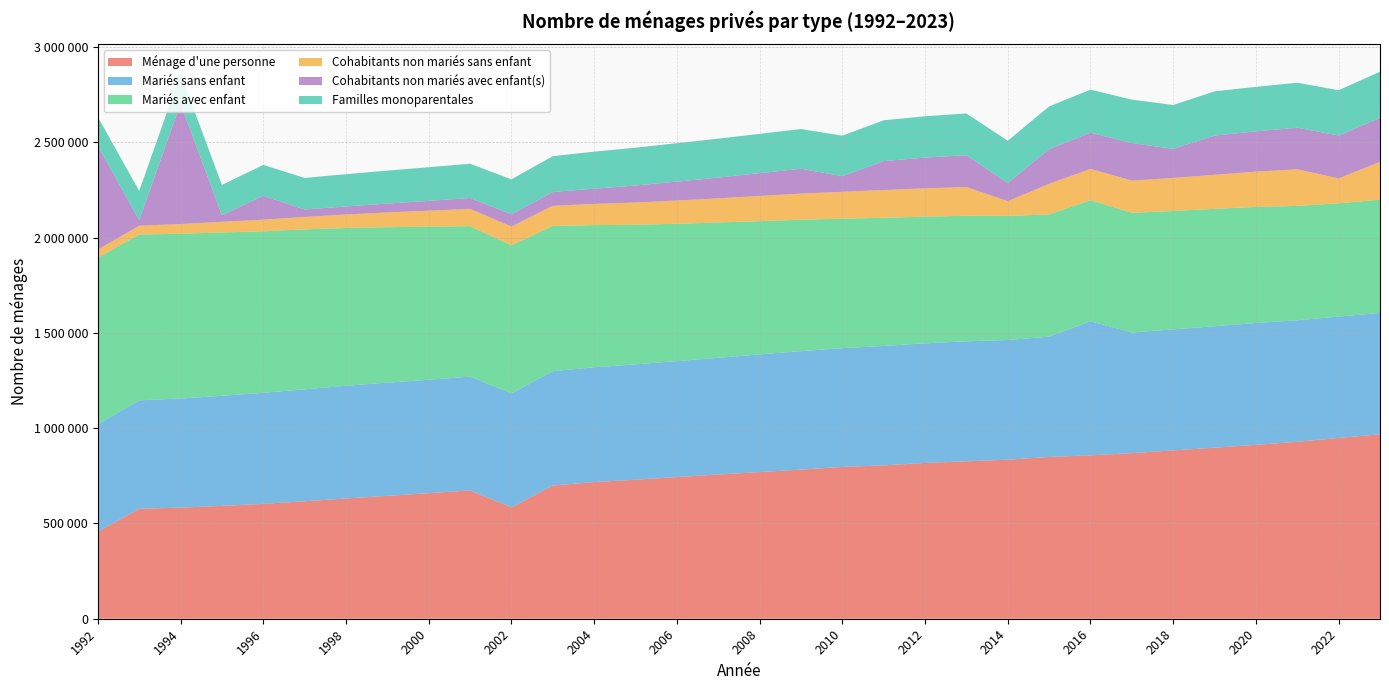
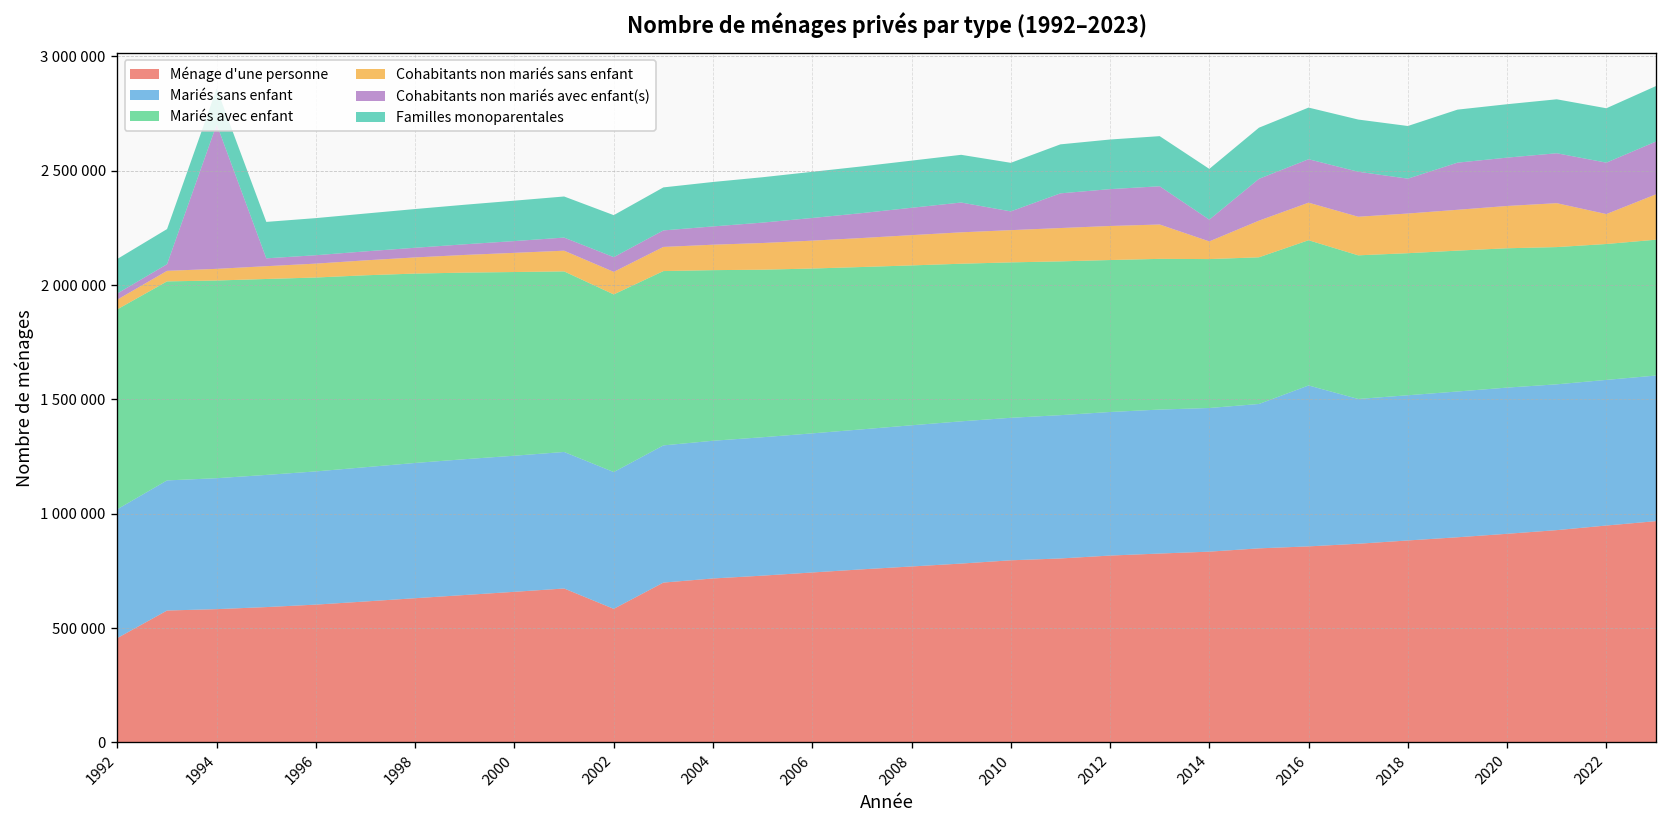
  {
    "Ménage d'une personne": {
      "1992": 460000,
      "1994": 580000,
      "1996": 600000,
      "1998": 630000,
      "2000": 660000,
      "2002": 580000,
      "2004": 720000,
      "2006": 740000,
      "2008": 770000,
      "2010": 800000,
      "2012": 820000,
      "2014": 830000,
      "2016": 860000,
      "2018": 880000,
      "2020": 910000,
      "2022": 950000
    },
    "Mariés sans enfant": {
      "1992": 560000,
      "1994": 570000,
      "1996": 580000,
      "1998": 590000,
      "2000": 600000,
      "2002": 600000,
      "2004": 600000,
      "2006": 610000,
      "2008": 620000,
      "2010": 620000,
      "2012": 630000,
      "2014": 630000,
      "2016": 700000,
      "2018": 630000,
      "2020": 640000,
      "2022": 640000
    },
    "Cohabitants non mariés sans enfant": {
      "1992": 40000,
      "1994": 50000,
      "1996": 60000,
      "1998": 70000,
      "2000": 80000,
      "2002": 100000,
      "2004": 110000,
      "2006": 120000,
      "2008": 130000,
      "2010": 140000,
      "2012": 150000,
      "2014": 80000,
      "2016": 160000,
      "2018": 170000,
      "2020": 180000,
      "2022": 130000
    },
    "Cohabitants non mariés avec enfant(s)": {
-     "1992": 540000,
-     "1996": 130000,
+     "1992": 30000,
+     "1996": 40000,
      "1998": 40000,
      "2000": 50000,
      "2002": 60000,
      "2004": 80000,
      "2006": 100000,
      "2008": 120000,
      "2010": 80000,
      "2012": 160000,
      "2014": 100000,
      "2016": 190000,
      "2018": 150000,
      "2020": 210000,
      "2022": 220000
    }
  }
